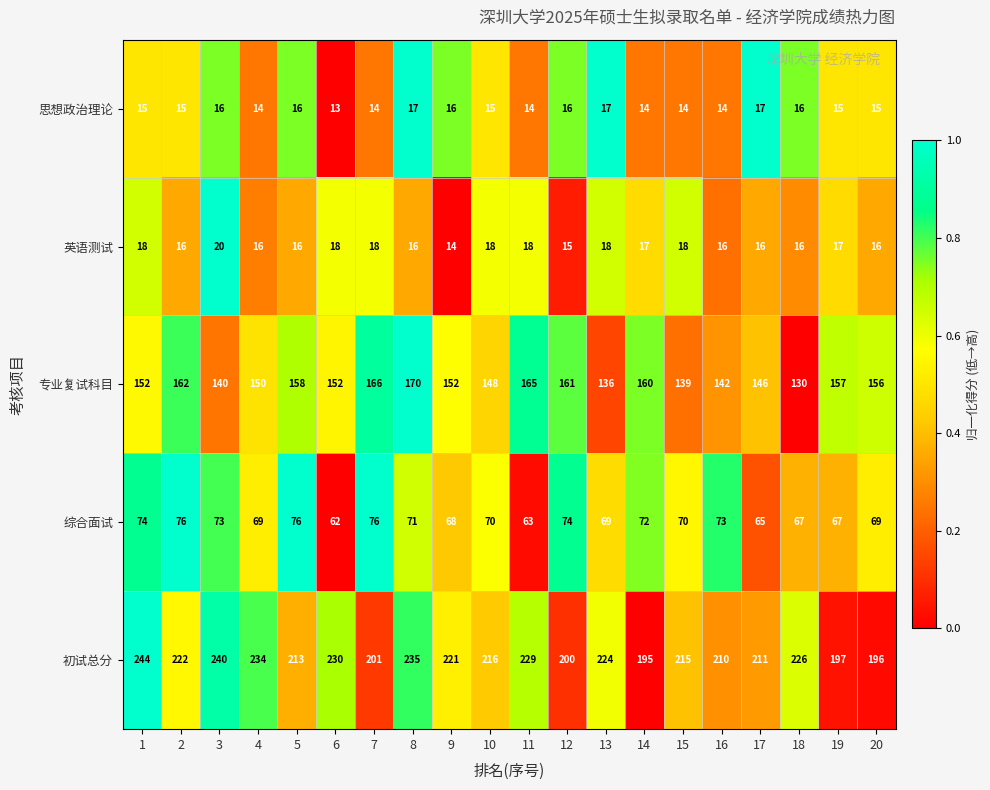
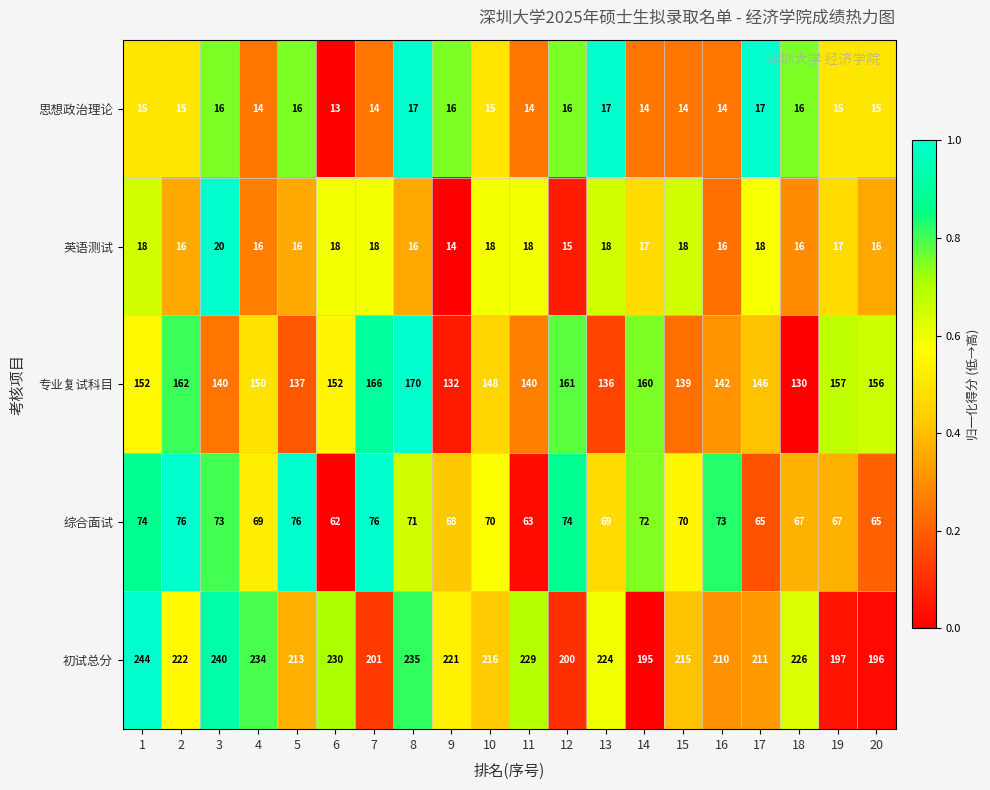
  {
    "思想政治理论": {
      "1": 15,
      "2": 15,
      "3": 16,
      "4": 14,
      "5": 16,
      "6": 13,
      "7": 14,
      "8": 17,
      "9": 16,
      "10": 15,
      "11": 14,
      "12": 16,
      "13": 17,
      "14": 14,
      "15": 14,
      "16": 14,
      "17": 17,
      "18": 16,
      "20": 15
    },
    "英语测试": {
      "1": 18,
      "2": 16,
      "3": 20,
      "4": 16,
      "5": 16,
      "6": 18,
      "7": 18,
      "8": 16,
      "9": 14,
      "10": 18,
      "11": 18,
      "12": 15,
      "13": 18,
      "14": 17,
      "15": 18,
      "16": 16,
-     "17": 16,
+     "17": 18,
      "18": 16,
      "19": 17,
      "20": 16
    },
    "专业复试科目": {
      "1": 152,
      "2": 162,
      "3": 140,
      "4": 150,
-     "5": 158,
+     "5": 137,
      "6": 152,
      "7": 166,
      "8": 170,
-     "9": 152,
+     "9": 132,
      "10": 148,
-     "11": 165,
+     "11": 140,
      "12": 161,
      "13": 136,
      "14": 160,
      "15": 139,
      "16": 142,
      "17": 146,
      "18": 130,
      "19": 157,
      "20": 156
    },
    "综合面试": {
      "1": 74,
      "2": 76,
      "3": 73,
      "4": 69,
      "5": 76,
      "6": 62,
      "7": 76,
      "8": 71,
      "9": 68,
      "10": 70,
      "11": 63,
      "12": 74,
      "13": 69,
      "14": 72,
      "15": 70,
      "16": 73,
      "17": 65,
      "18": 67,
      "19": 67,
-     "20": 69
+     "20": 65
    },
    "初试总分": {
      "1": 244,
      "2": 222,
      "3": 240,
      "4": 234,
      "5": 213,
      "6": 230,
      "7": 201,
      "8": 235,
      "9": 221,
      "10": 216,
      "11": 229,
      "12": 200,
      "13": 224,
      "14": 195,
      "15": 215,
      "16": 210,
      "17": 211,
      "18": 226,
      "19": 197,
      "20": 196
    }
  }
